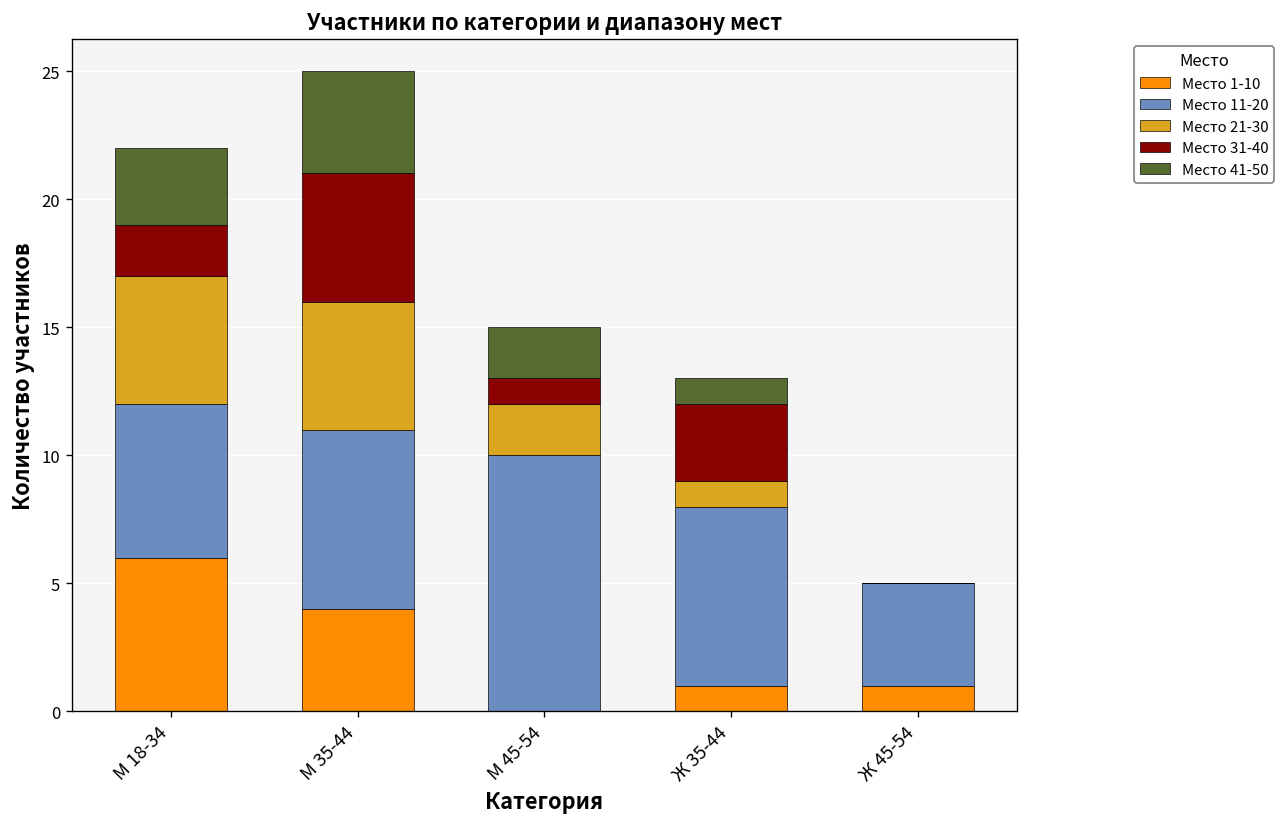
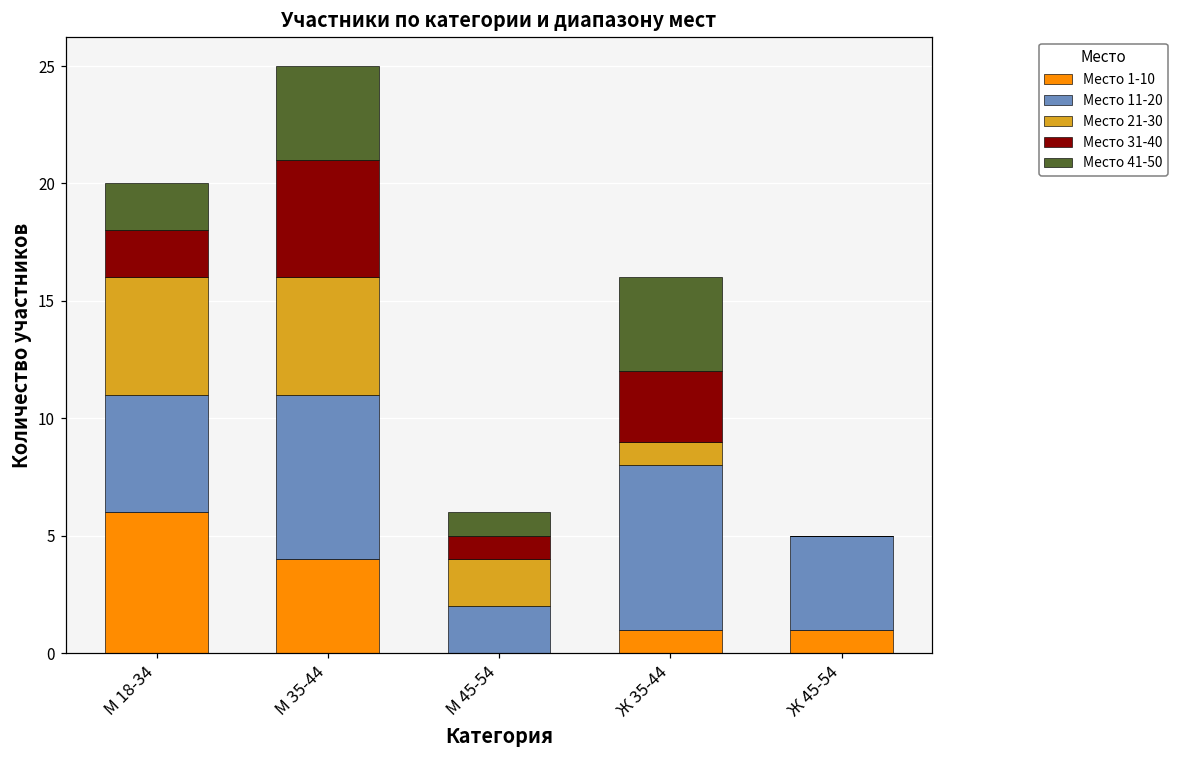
  {
    "Место 11-20": {
-     "М 18-34": 6,
+     "М 18-34": 5,
      "М 35-44": 7,
-     "М 45-54": 10,
+     "М 45-54": 2,
      "Ж 35-44": 7,
      "Ж 45-54": 4
    },
    "Место 31-40": {
      "М 18-34": 2,
      "М 35-44": 5,
      "М 45-54": 1,
      "Ж 35-44": 3,
      "Ж 45-54": 0
    },
    "Место 41-50": {
-     "М 18-34": 3,
+     "М 18-34": 2,
      "М 35-44": 4,
-     "М 45-54": 2,
-     "Ж 35-44": 1,
+     "М 45-54": 1,
+     "Ж 35-44": 4,
      "Ж 45-54": 0
    }
  }
